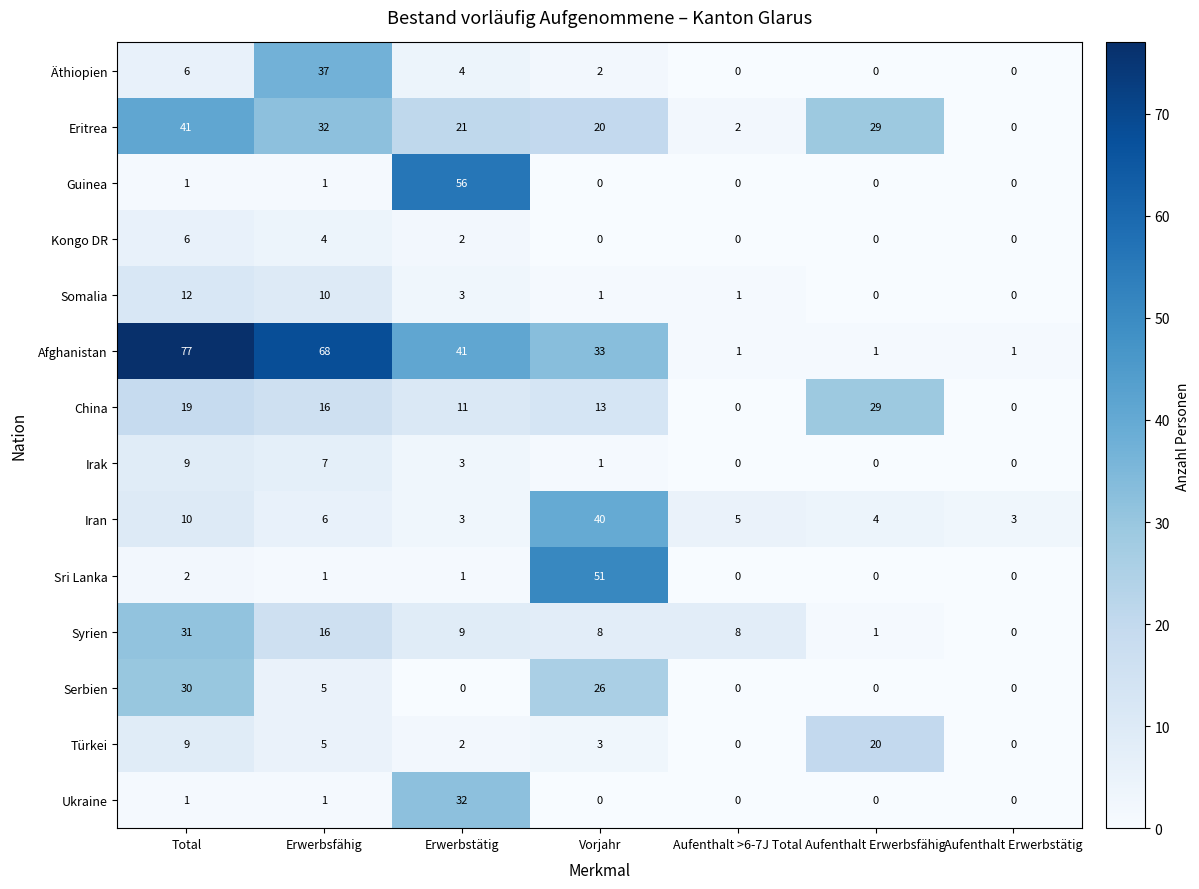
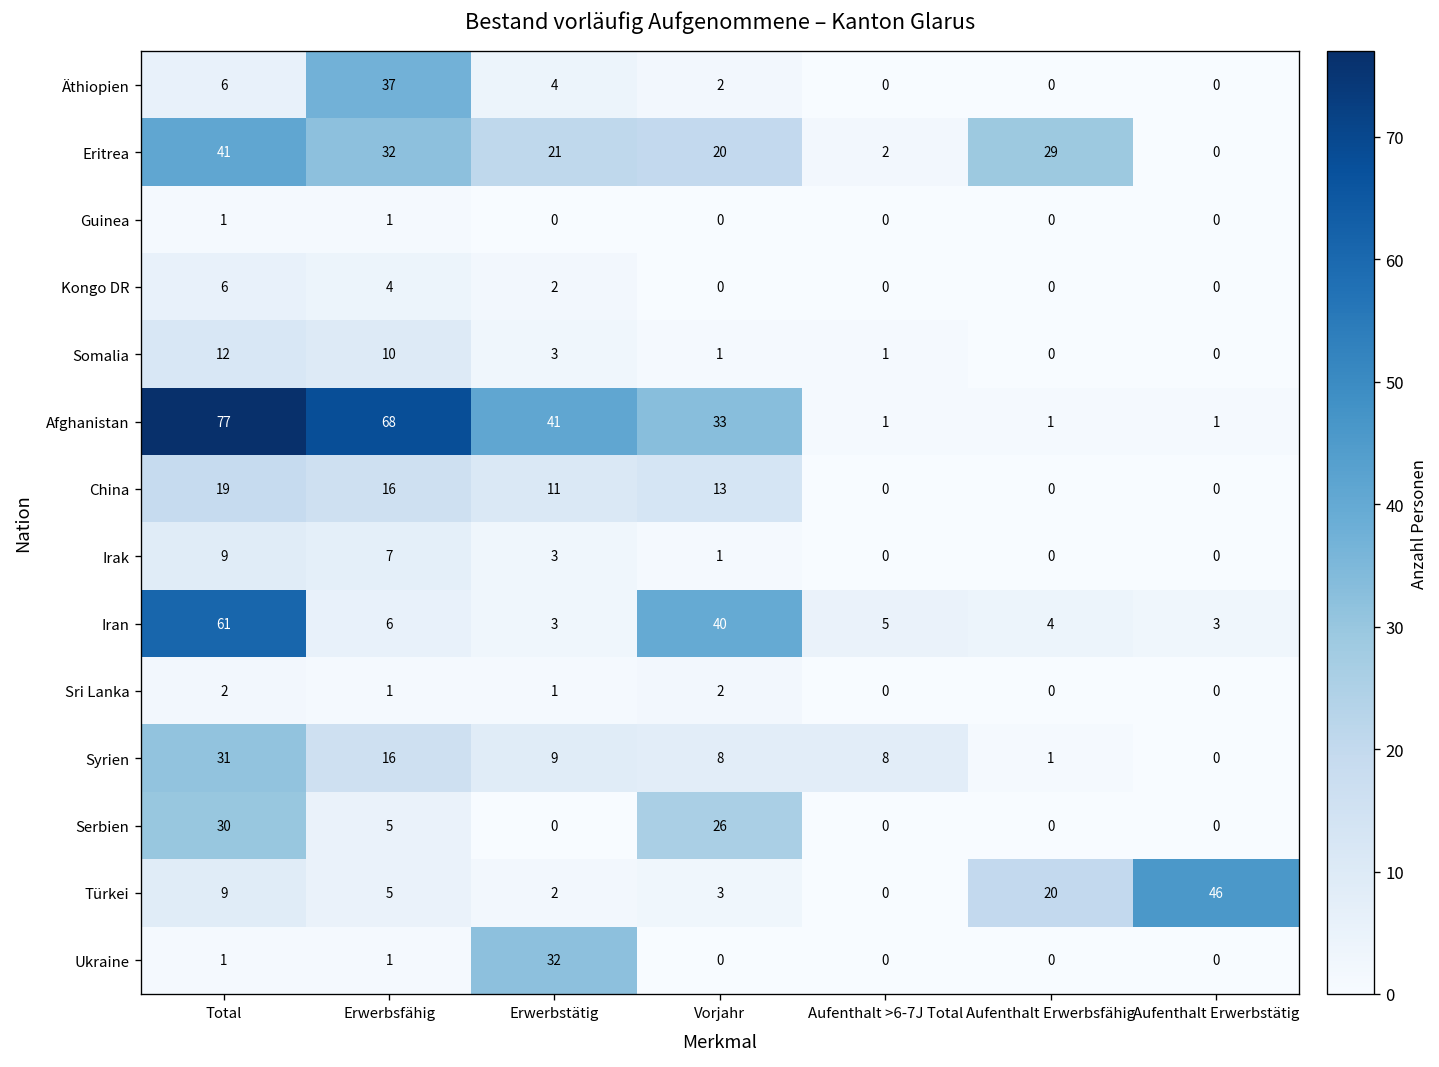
  {
    "Äthiopien": {
      "Total": 6,
      "Erwerbsfähig": 37,
      "Erwerbstätig": 4,
      "Vorjahr": 2,
      "Aufenthalt >6-7J Total": 0,
      "Aufenthalt Erwerbsfähig": 0,
      "Aufenthalt Erwerbstätig": 0
    },
    "Eritrea": {
      "Total": 41,
      "Erwerbsfähig": 32,
      "Erwerbstätig": 21,
      "Vorjahr": 20,
      "Aufenthalt >6-7J Total": 2,
      "Aufenthalt Erwerbsfähig": 29,
      "Aufenthalt Erwerbstätig": 0
    },
    "Guinea": {
      "Total": 1,
      "Erwerbsfähig": 1,
-     "Erwerbstätig": 56,
+     "Erwerbstätig": 0,
      "Vorjahr": 0,
      "Aufenthalt >6-7J Total": 0,
      "Aufenthalt Erwerbsfähig": 0,
      "Aufenthalt Erwerbstätig": 0
    },
    "Kongo DR": {
      "Total": 6,
      "Erwerbsfähig": 4,
      "Erwerbstätig": 2,
      "Vorjahr": 0,
      "Aufenthalt >6-7J Total": 0,
      "Aufenthalt Erwerbsfähig": 0,
      "Aufenthalt Erwerbstätig": 0
    },
    "Somalia": {
      "Total": 12,
      "Erwerbsfähig": 10,
      "Erwerbstätig": 3,
      "Vorjahr": 1,
      "Aufenthalt >6-7J Total": 1,
      "Aufenthalt Erwerbsfähig": 0,
      "Aufenthalt Erwerbstätig": 0
    },
    "Afghanistan": {
      "Total": 77,
      "Erwerbsfähig": 68,
      "Erwerbstätig": 41,
      "Vorjahr": 33,
      "Aufenthalt >6-7J Total": 1,
      "Aufenthalt Erwerbsfähig": 1,
      "Aufenthalt Erwerbstätig": 1
    },
    "China": {
      "Total": 19,
      "Erwerbsfähig": 16,
      "Erwerbstätig": 11,
      "Vorjahr": 13,
      "Aufenthalt >6-7J Total": 0,
-     "Aufenthalt Erwerbsfähig": 29,
+     "Aufenthalt Erwerbsfähig": 0,
      "Aufenthalt Erwerbstätig": 0
    },
    "Irak": {
      "Total": 9,
      "Erwerbsfähig": 7,
      "Erwerbstätig": 3,
      "Vorjahr": 1,
      "Aufenthalt >6-7J Total": 0,
      "Aufenthalt Erwerbsfähig": 0,
      "Aufenthalt Erwerbstätig": 0
    },
    "Iran": {
-     "Total": 10,
+     "Total": 61,
      "Erwerbsfähig": 6,
      "Erwerbstätig": 3,
      "Vorjahr": 40,
      "Aufenthalt >6-7J Total": 5,
      "Aufenthalt Erwerbsfähig": 4,
      "Aufenthalt Erwerbstätig": 3
    },
    "Sri Lanka": {
      "Total": 2,
      "Erwerbsfähig": 1,
      "Erwerbstätig": 1,
-     "Vorjahr": 51,
+     "Vorjahr": 2,
      "Aufenthalt >6-7J Total": 0,
      "Aufenthalt Erwerbsfähig": 0,
      "Aufenthalt Erwerbstätig": 0
    },
    "Syrien": {
      "Total": 31,
      "Erwerbsfähig": 16,
      "Erwerbstätig": 9,
      "Vorjahr": 8,
      "Aufenthalt >6-7J Total": 8,
      "Aufenthalt Erwerbsfähig": 1,
      "Aufenthalt Erwerbstätig": 0
    },
    "Serbien": {
      "Total": 30,
      "Erwerbsfähig": 5,
      "Erwerbstätig": 0,
      "Vorjahr": 26,
      "Aufenthalt >6-7J Total": 0,
      "Aufenthalt Erwerbsfähig": 0,
      "Aufenthalt Erwerbstätig": 0
    },
    "Türkei": {
      "Total": 9,
      "Erwerbsfähig": 5,
      "Erwerbstätig": 2,
      "Vorjahr": 3,
      "Aufenthalt >6-7J Total": 0,
      "Aufenthalt Erwerbsfähig": 20,
-     "Aufenthalt Erwerbstätig": 0
+     "Aufenthalt Erwerbstätig": 46
    },
    "Ukraine": {
      "Total": 1,
      "Erwerbsfähig": 1,
      "Erwerbstätig": 32,
      "Vorjahr": 0,
      "Aufenthalt >6-7J Total": 0,
      "Aufenthalt Erwerbsfähig": 0,
      "Aufenthalt Erwerbstätig": 0
    }
  }
